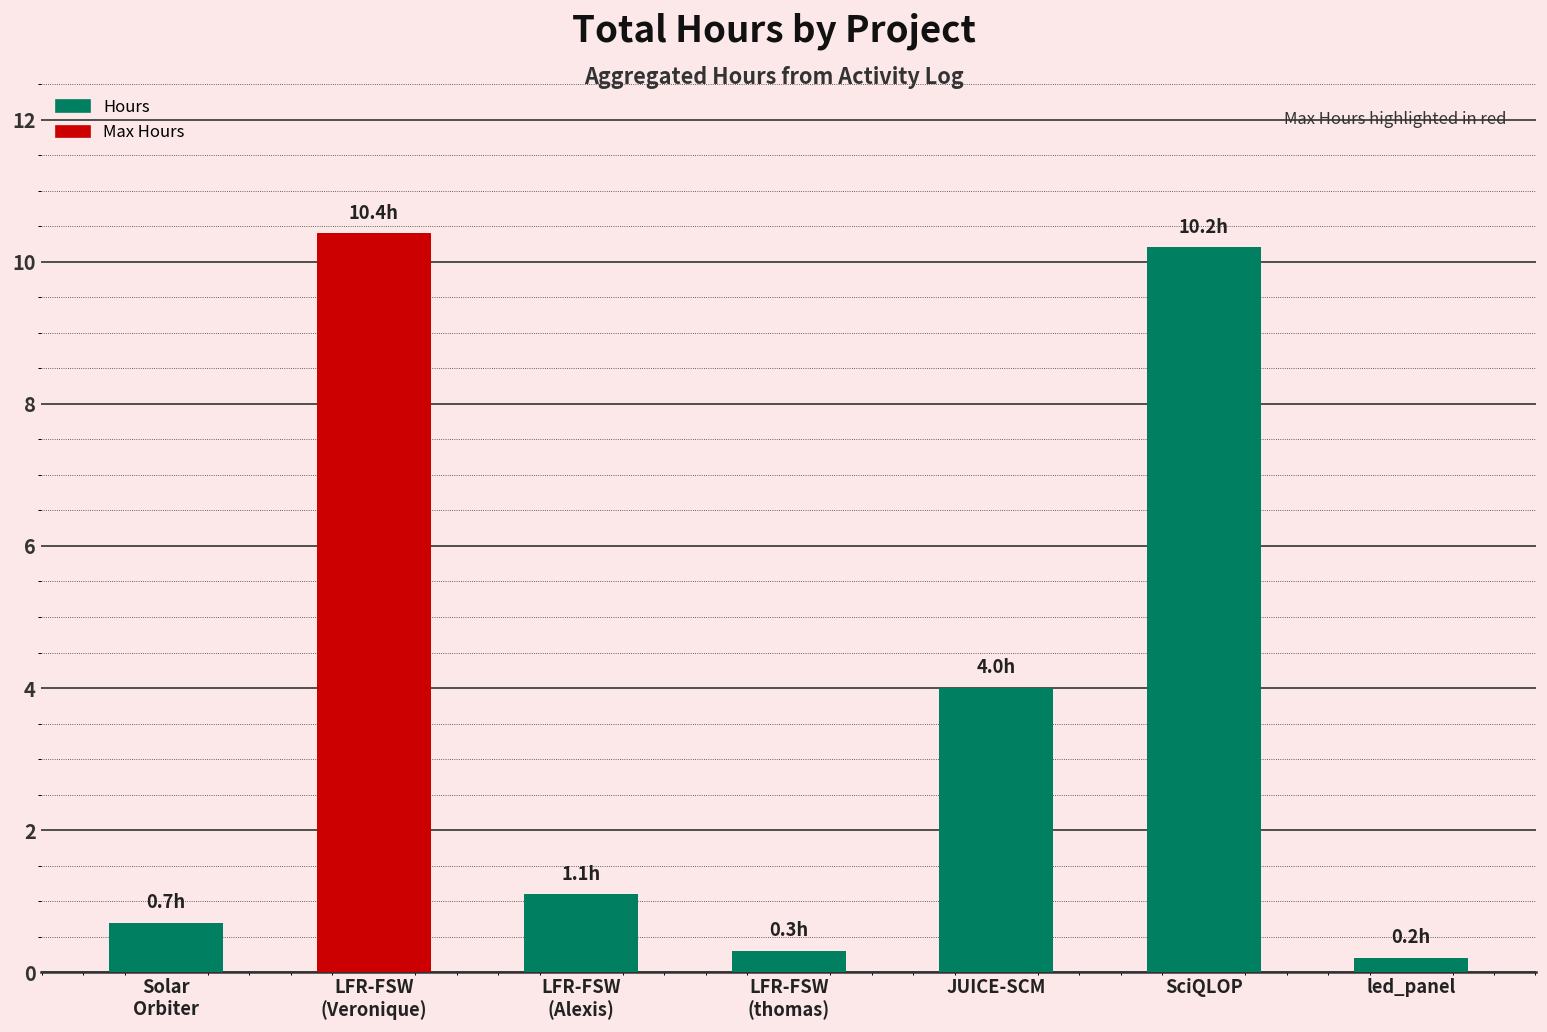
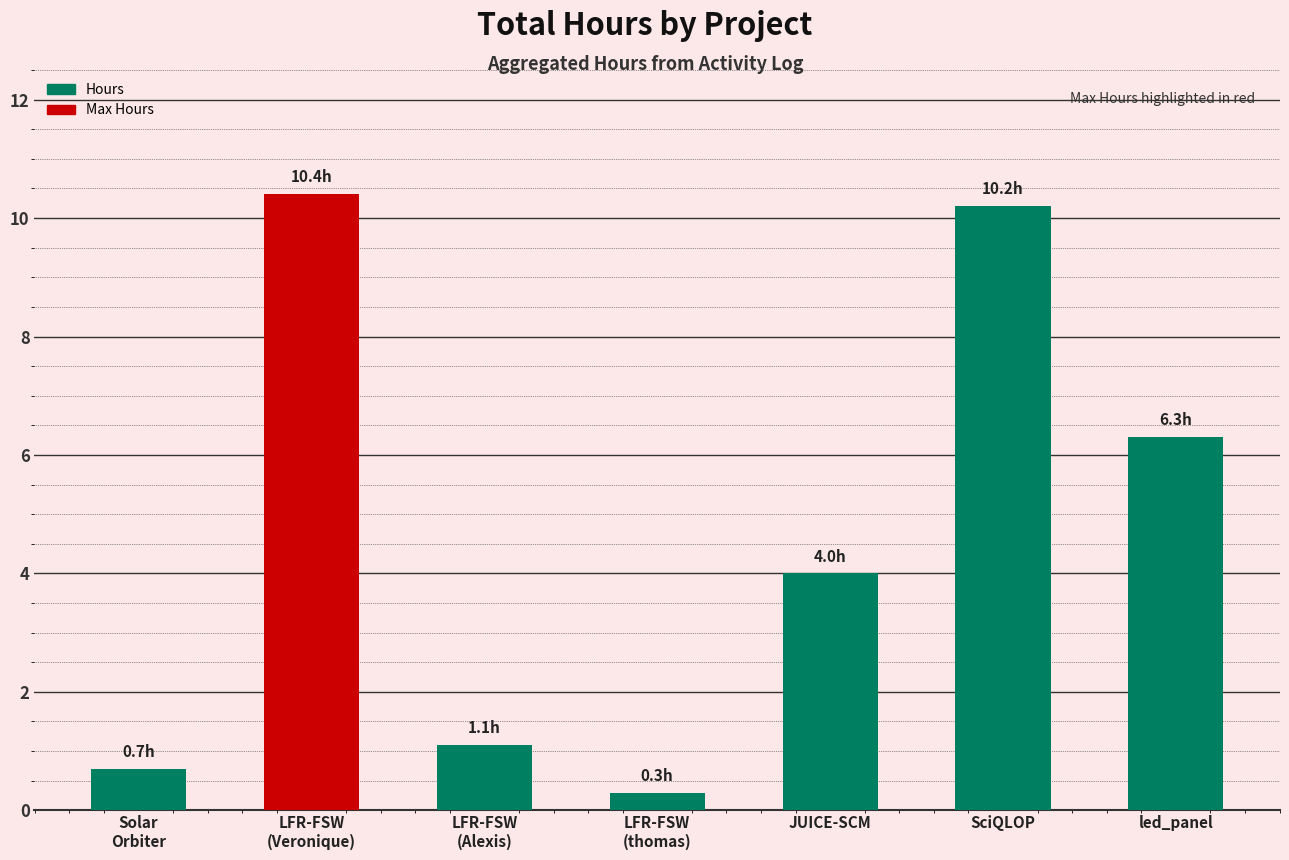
  {
    "Solar Orbiter": "0.7h",
    "LFR-FSW (Veronique)": "10.4h",
    "LFR-FSW (Alexis)": "1.1h",
    "LFR-FSW (thomas)": "0.3h",
    "JUICE-SCM": "4.0h",
    "SciQLOP": "10.2h",
-   "led_panel": "0.2h"
+   "led_panel": "6.3h"
  }
